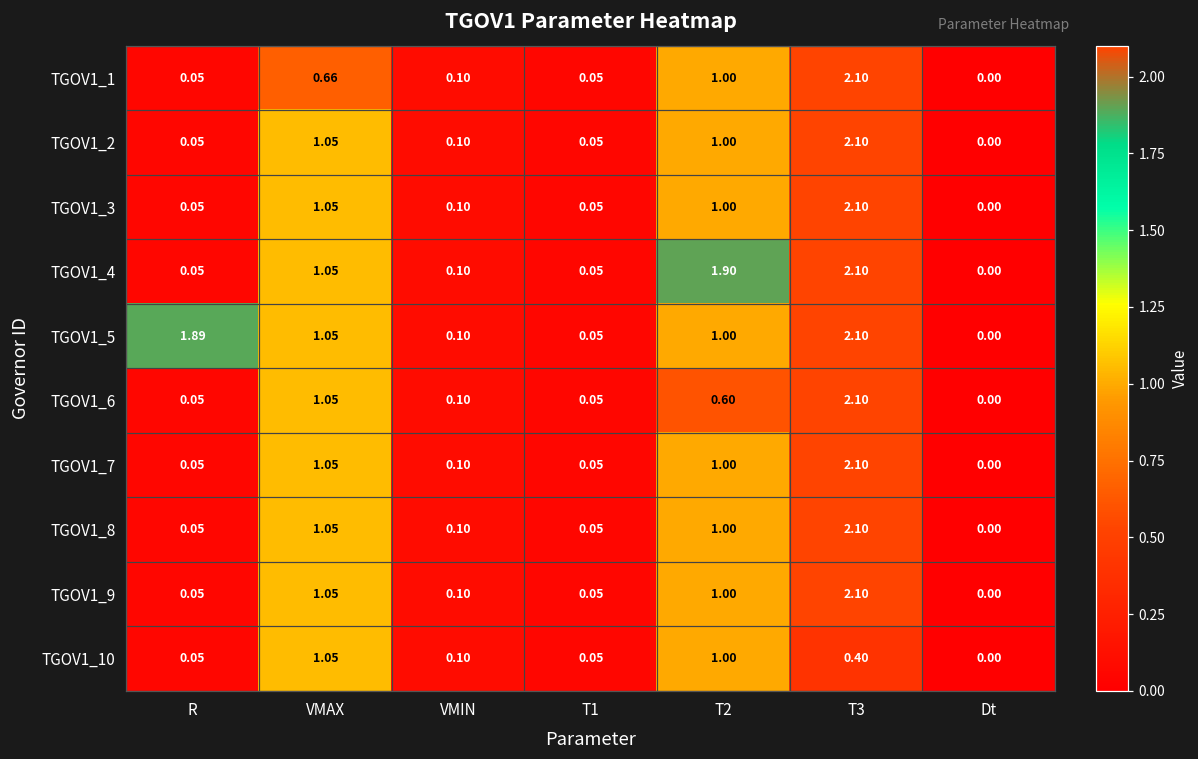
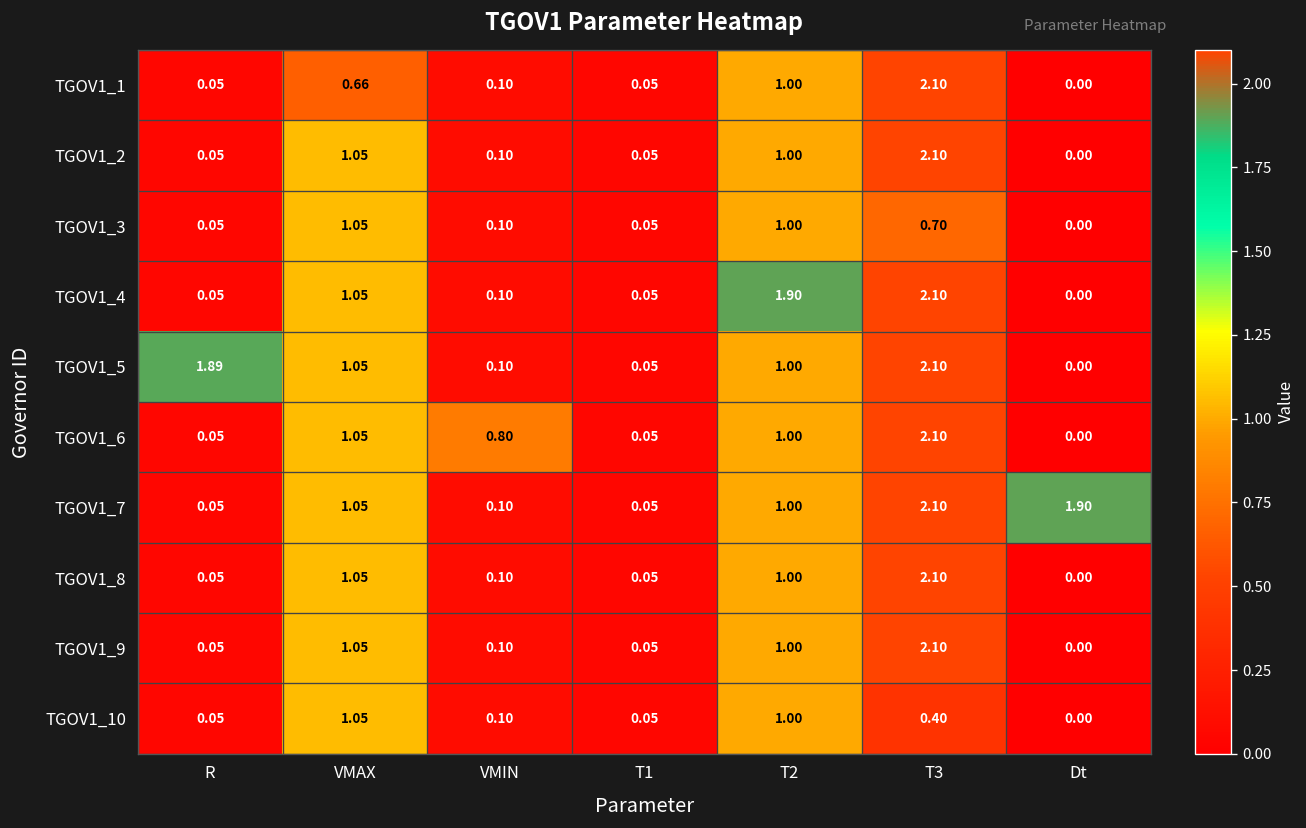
  {
    "TGOV1_1": {
      "R": 0.05,
      "VMAX": 0.66,
      "VMIN": 0.10,
      "T1": 0.05,
      "T2": 1.00,
      "T3": 2.10,
      "Dt": 0.00
    },
    "TGOV1_2": {
      "R": 0.05,
      "VMAX": 1.05,
      "VMIN": 0.10,
      "T1": 0.05,
      "T2": 1.00,
      "T3": 2.10,
      "Dt": 0.00
    },
    "TGOV1_3": {
      "R": 0.05,
      "VMAX": 1.05,
      "VMIN": 0.10,
      "T1": 0.05,
      "T2": 1.00,
-     "T3": 2.10,
+     "T3": 0.70,
      "Dt": 0.00
    },
    "TGOV1_4": {
      "R": 0.05,
      "VMAX": 1.05,
      "VMIN": 0.10,
      "T1": 0.05,
      "T2": 1.90,
      "T3": 2.10,
      "Dt": 0.00
    },
    "TGOV1_5": {
      "R": 1.89,
      "VMAX": 1.05,
      "VMIN": 0.10,
      "T1": 0.05,
      "T2": 1.00,
      "T3": 2.10,
      "Dt": 0.00
    },
    "TGOV1_6": {
      "R": 0.05,
      "VMAX": 1.05,
-     "VMIN": 0.10,
+     "VMIN": 0.80,
      "T1": 0.05,
-     "T2": 0.60,
+     "T2": 1.00,
      "T3": 2.10,
      "Dt": 0.00
    },
    "TGOV1_7": {
      "R": 0.05,
      "VMAX": 1.05,
      "VMIN": 0.10,
      "T1": 0.05,
      "T2": 1.00,
      "T3": 2.10,
-     "Dt": 0.00
+     "Dt": 1.90
    },
    "TGOV1_8": {
      "R": 0.05,
      "VMAX": 1.05,
      "VMIN": 0.10,
      "T1": 0.05,
      "T2": 1.00,
      "T3": 2.10,
      "Dt": 0.00
    },
    "TGOV1_9": {
      "R": 0.05,
      "VMAX": 1.05,
      "VMIN": 0.10,
      "T1": 0.05,
      "T2": 1.00,
      "T3": 2.10,
      "Dt": 0.00
    },
    "TGOV1_10": {
      "R": 0.05,
      "VMAX": 1.05,
      "VMIN": 0.10,
      "T1": 0.05,
      "T2": 1.00,
      "T3": 0.40,
      "Dt": 0.00
    }
  }
